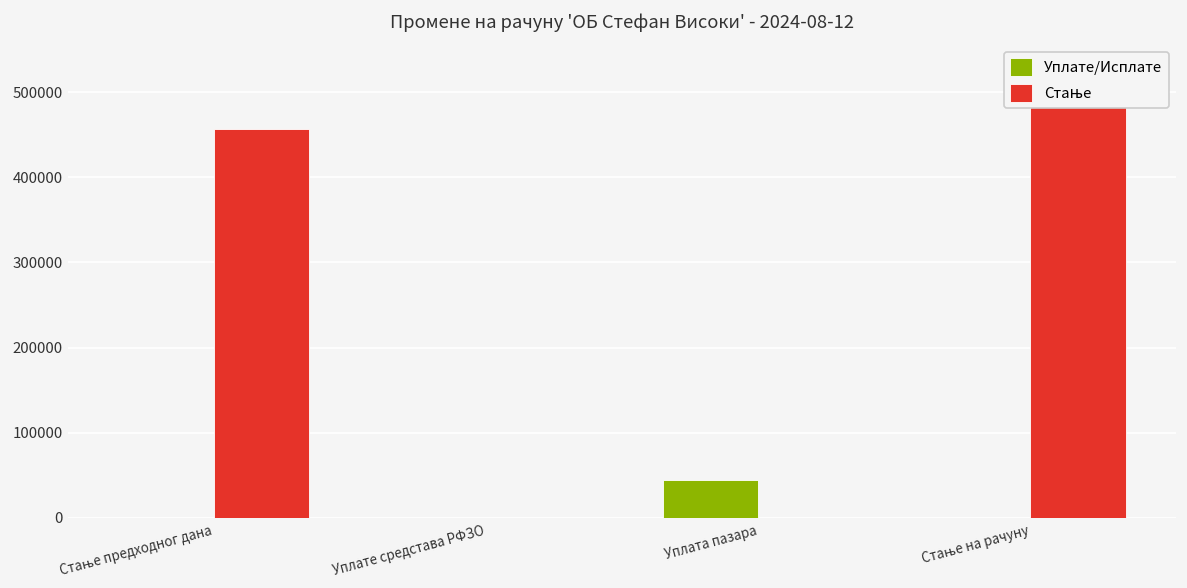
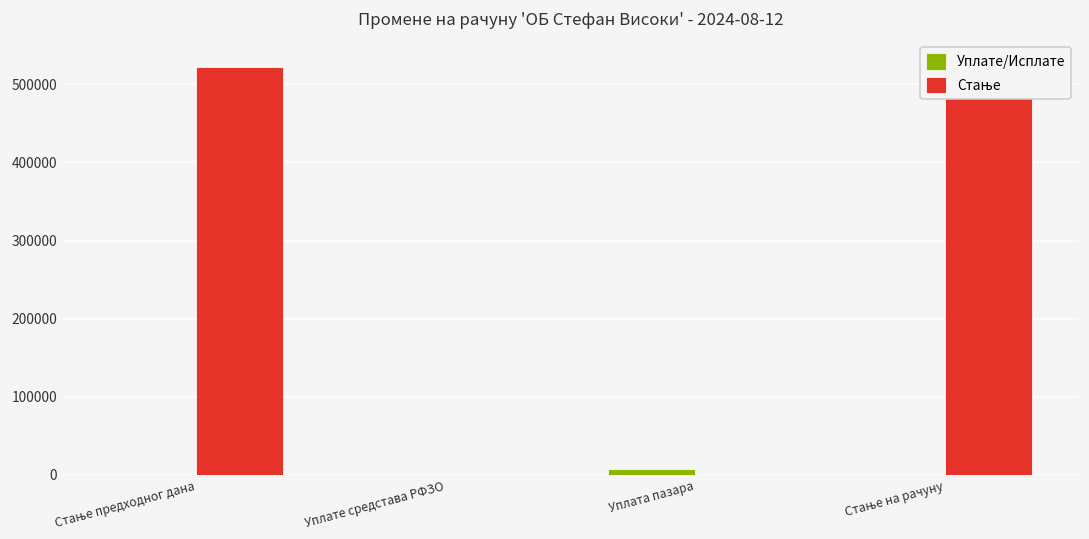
  {
    "Уплате/Исплате": {
      "Стање предходног дана": 0,
      "Уплате средстава РФЗО": 0,
-     "Уплата пазара": 40000,
+     "Уплата пазара": 10000,
      "Стање на рачуну": 0
    },
    "Стање": {
-     "Стање предходног дана": 460000,
+     "Стање предходног дана": 520000,
      "Уплате средстава РФЗО": 0,
      "Уплата пазара": 0
    }
  }
